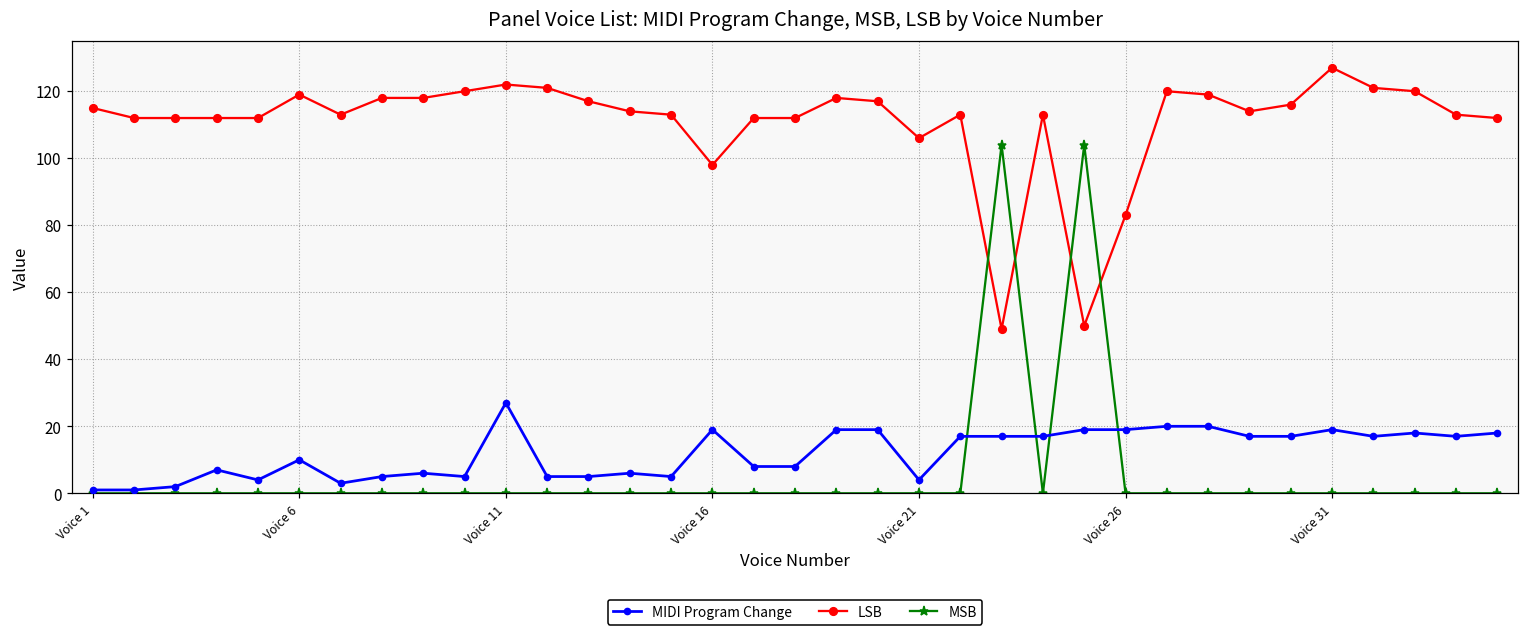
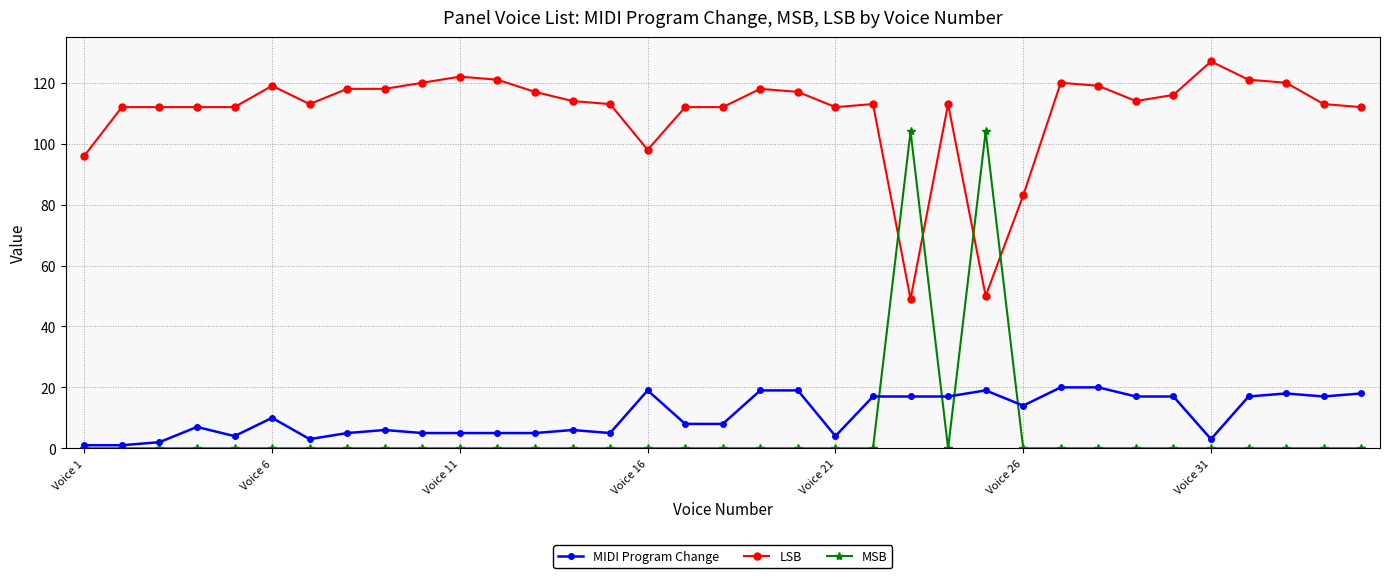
  {
    "MIDI Program Change": {
      "Voice 1": 1,
      "Voice 6": 10,
-     "Voice 11": 27,
+     "Voice 11": 5,
      "Voice 16": 19,
      "Voice 21": 4,
-     "Voice 26": 19,
-     "Voice 31": 19
+     "Voice 26": 14,
+     "Voice 31": 3
    },
    "LSB": {
-     "Voice 1": 115,
+     "Voice 1": 96,
      "Voice 6": 119,
      "Voice 11": 122,
      "Voice 16": 98,
-     "Voice 21": 106,
+     "Voice 21": 112,
      "Voice 26": 83,
      "Voice 31": 127
    },
    "MSB": {
      "Voice 1": 0,
      "Voice 6": 0,
      "Voice 11": 0,
      "Voice 16": 0,
      "Voice 21": 0,
      "Voice 26": 0,
      "Voice 31": 0
    }
  }
